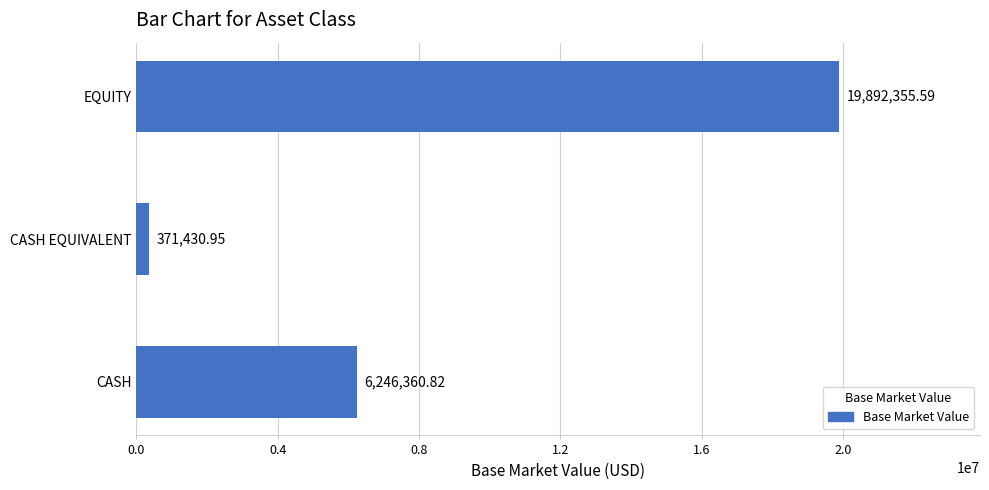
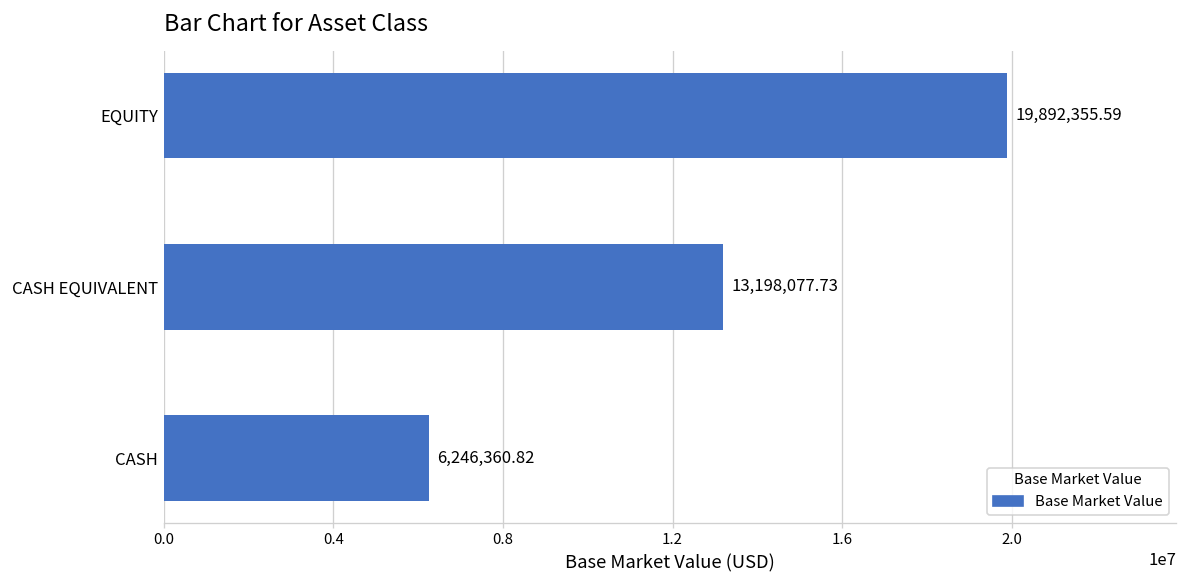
  {
    "EQUITY": "19,892,355.59",
-   "CASH EQUIVALENT": "371,430.95",
+   "CASH EQUIVALENT": "13,198,077.73",
    "CASH": "6,246,360.82"
  }
